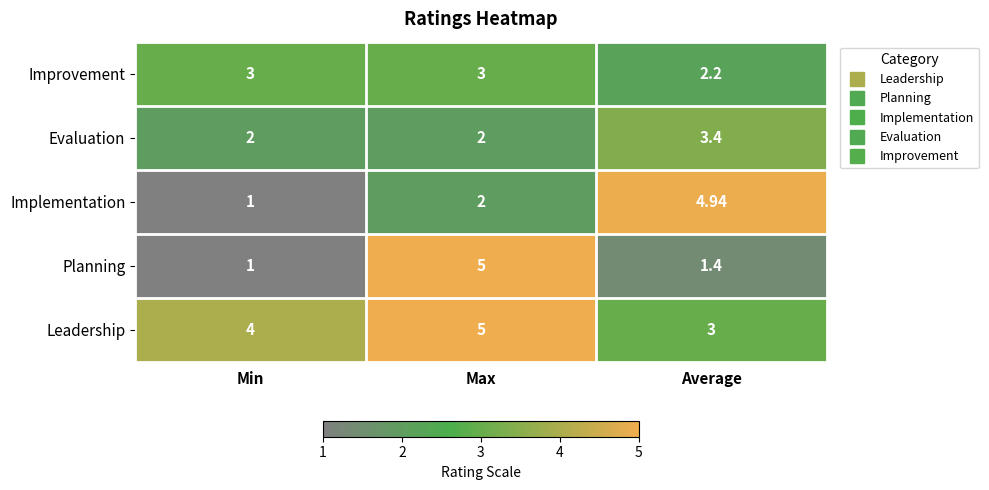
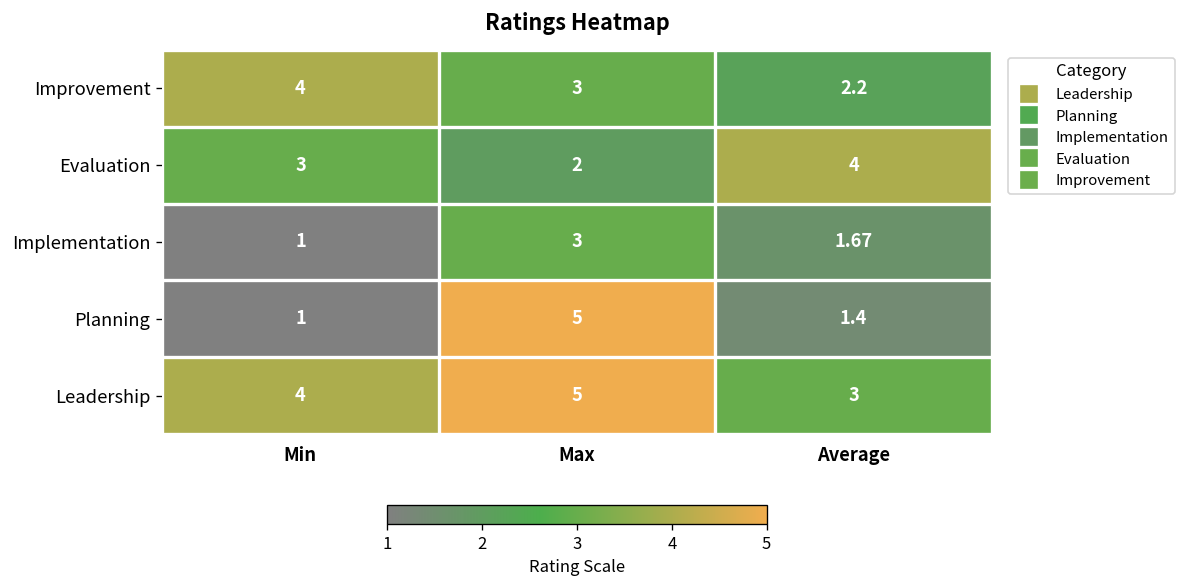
  {
    "Improvement": {
-     "Min": 3,
+     "Min": 4,
      "Max": 3,
      "Average": 2.2
    },
    "Evaluation": {
-     "Min": 2,
+     "Min": 3,
      "Max": 2,
-     "Average": 3.4
+     "Average": 4
    },
    "Implementation": {
      "Min": 1,
-     "Max": 2,
-     "Average": 4.94
+     "Max": 3,
+     "Average": 1.67
    },
    "Planning": {
      "Min": 1,
      "Max": 5,
      "Average": 1.4
    },
    "Leadership": {
      "Min": 4,
      "Max": 5,
      "Average": 3
    }
  }
